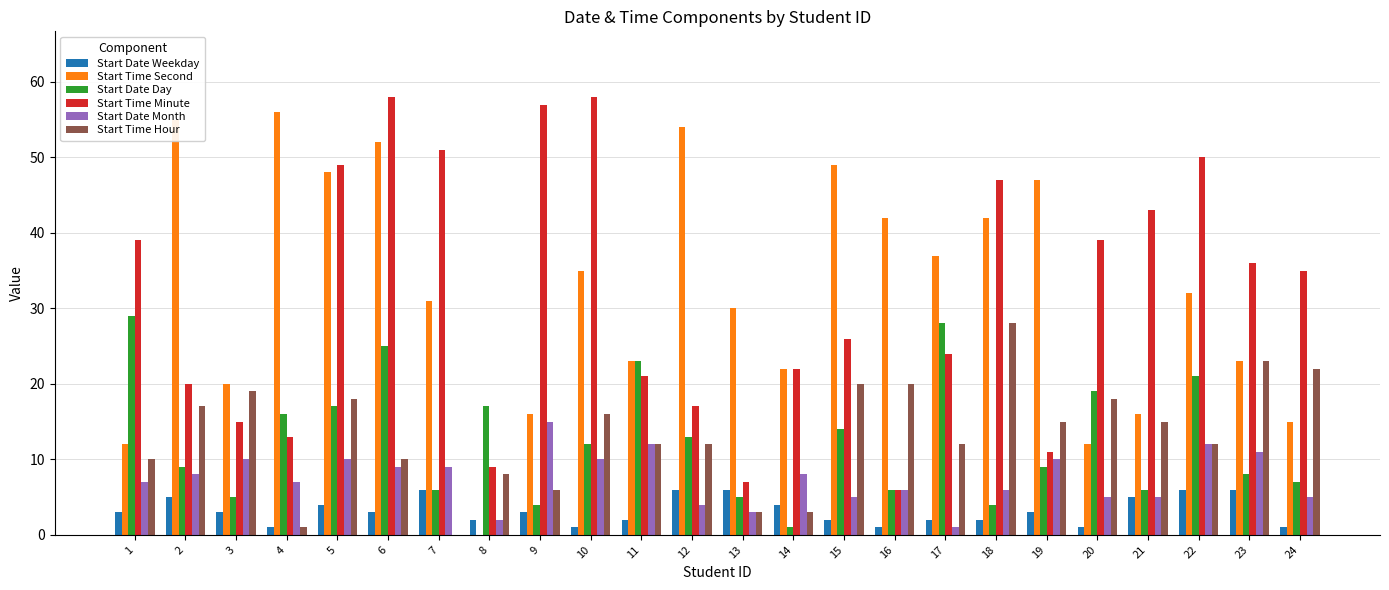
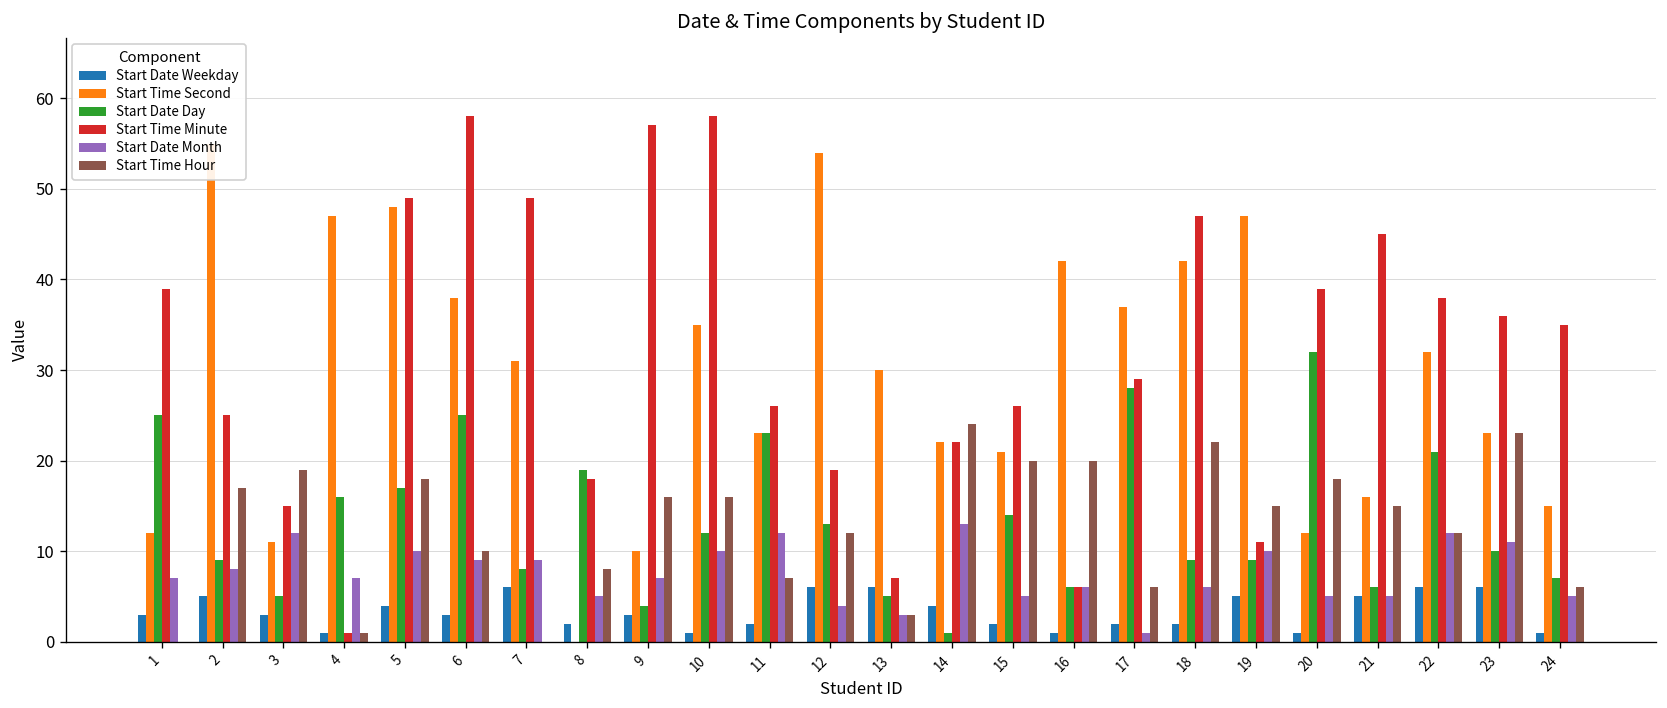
  {
    "Start Date Weekday": {
      "1": 3,
      "2": 5,
      "3": 3,
      "4": 1,
      "5": 4,
      "6": 3,
      "7": 6,
      "8": 2,
      "9": 3,
      "10": 1,
      "11": 2,
      "12": 6,
      "13": 6,
      "14": 4,
      "15": 2,
      "16": 1,
      "17": 2,
      "18": 2,
-     "19": 3,
+     "19": 5,
      "20": 1,
      "21": 5,
      "22": 6,
      "23": 6,
      "24": 1
    },
    "Start Time Second": {
      "1": 12,
-     "3": 20,
-     "4": 56,
+     "3": 11,
+     "4": 47,
      "5": 48,
-     "6": 52,
+     "6": 38,
      "7": 31,
      "8": 0,
-     "9": 16,
+     "9": 10,
      "10": 35,
      "11": 23,
      "12": 54,
      "13": 30,
      "14": 22,
-     "15": 49,
+     "15": 21,
      "16": 42,
      "17": 37,
      "18": 42,
      "19": 47,
      "20": 12,
      "21": 16,
      "22": 32,
      "23": 23,
      "24": 15
    },
    "Start Date Day": {
-     "1": 29,
+     "1": 25,
      "2": 9,
      "3": 5,
      "4": 16,
      "5": 17,
      "6": 25,
-     "7": 6,
-     "8": 17,
+     "7": 8,
+     "8": 19,
      "9": 4,
      "10": 12,
      "11": 23,
      "12": 13,
      "13": 5,
      "14": 1,
      "15": 14,
      "16": 6,
      "17": 28,
-     "18": 4,
+     "18": 9,
      "19": 9,
-     "20": 19,
+     "20": 32,
      "21": 6,
      "22": 21,
-     "23": 8,
+     "23": 10,
      "24": 7
    },
    "Start Time Minute": {
      "1": 39,
-     "2": 20,
+     "2": 25,
      "3": 15,
-     "4": 13,
+     "4": 1,
      "5": 49,
      "6": 58,
-     "7": 51,
-     "8": 9,
+     "7": 49,
+     "8": 18,
      "9": 57,
      "10": 58,
-     "11": 21,
-     "12": 17,
+     "11": 26,
+     "12": 19,
      "13": 7,
      "14": 22,
      "15": 26,
      "16": 6,
-     "17": 24,
+     "17": 29,
      "18": 47,
      "19": 11,
      "20": 39,
-     "21": 43,
-     "22": 50,
+     "21": 45,
+     "22": 38,
      "23": 36,
      "24": 35
    },
    "Start Date Month": {
      "1": 7,
      "2": 8,
-     "3": 10,
+     "3": 12,
      "4": 7,
      "5": 10,
      "6": 9,
      "7": 9,
-     "8": 2,
-     "9": 15,
+     "8": 5,
+     "9": 7,
      "10": 10,
      "11": 12,
      "12": 4,
      "13": 3,
-     "14": 8,
+     "14": 13,
      "15": 5,
      "16": 6,
      "17": 1,
      "18": 6,
      "19": 10,
      "20": 5,
      "21": 5,
      "22": 12,
      "23": 11,
      "24": 5
    },
    "Start Time Hour": {
-     "1": 10,
+     "1": 0,
      "2": 17,
      "3": 19,
      "4": 1,
      "5": 18,
      "6": 10,
      "7": 0,
      "8": 8,
-     "9": 6,
+     "9": 16,
      "10": 16,
-     "11": 12,
+     "11": 7,
      "12": 12,
      "13": 3,
-     "14": 3,
+     "14": 24,
      "15": 20,
      "16": 20,
-     "17": 12,
-     "18": 28,
+     "17": 6,
+     "18": 22,
      "19": 15,
      "20": 18,
      "21": 15,
      "22": 12,
      "23": 23,
-     "24": 22
+     "24": 6
    }
  }
